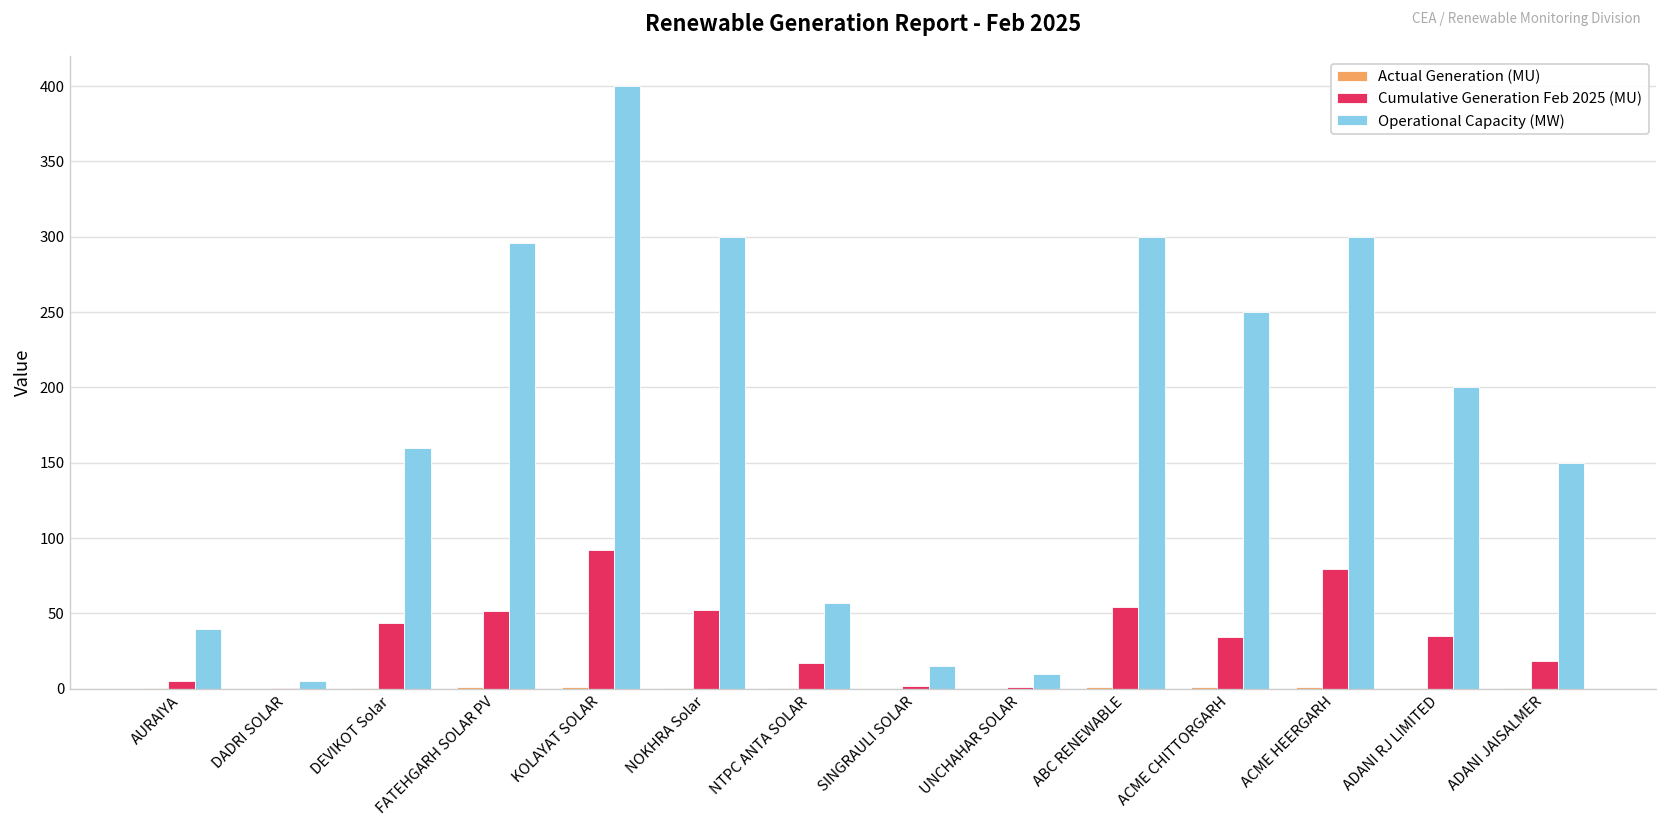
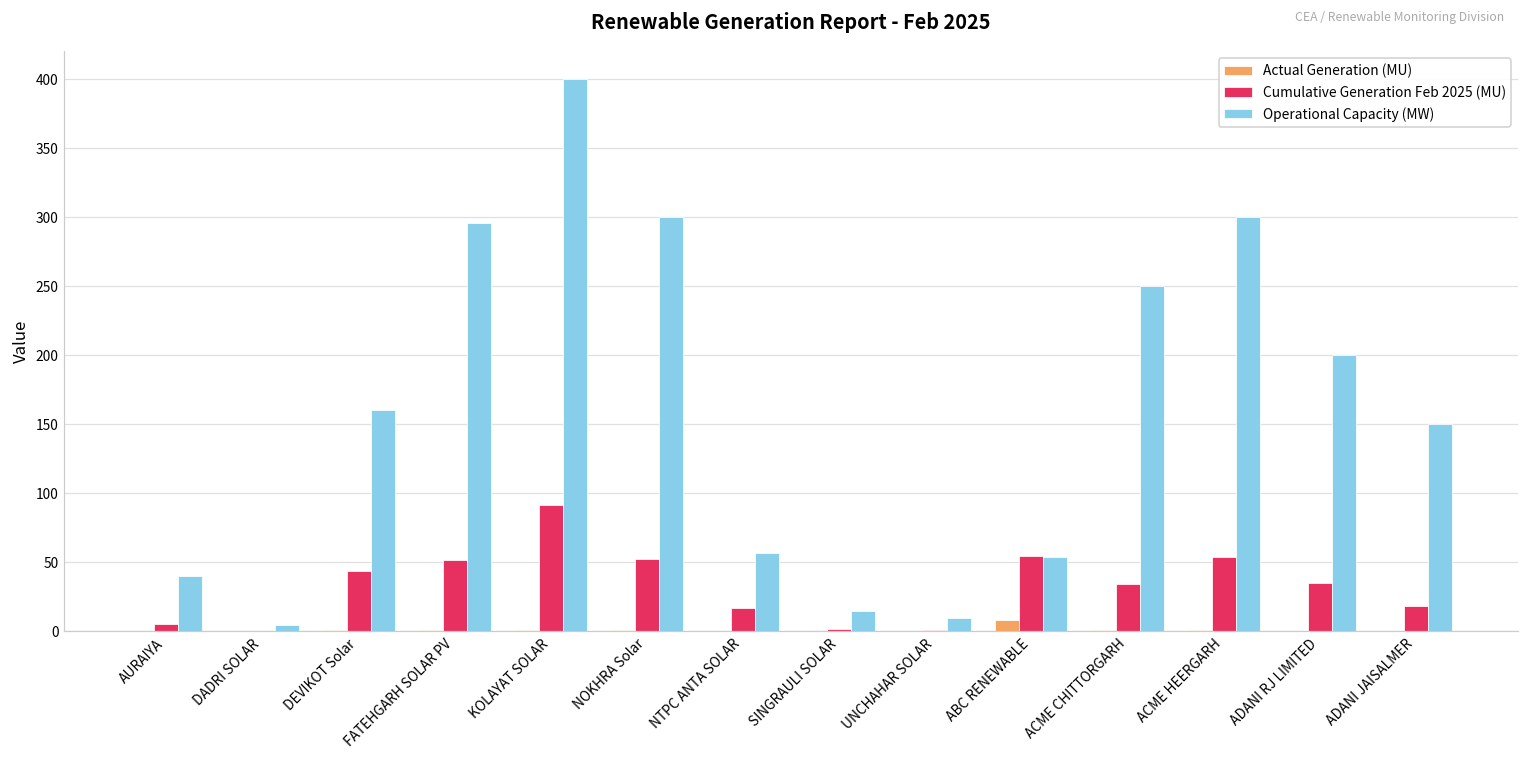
  {
    "Actual Generation (MU)": {
-     "ABC RENEWABLE": 1
+     "ABC RENEWABLE": 9
    },
    "Cumulative Generation Feb 2025 (MU)": {
      "AURAIYA": 5,
      "DEVIKOT Solar": 44,
      "FATEHGARH SOLAR PV": 52,
      "KOLAYAT SOLAR": 92,
      "NOKHRA Solar": 53,
      "NTPC ANTA SOLAR": 17,
      "ABC RENEWABLE": 55,
      "ACME CHITTORGARH": 34,
-     "ACME HEERGARH": 80,
+     "ACME HEERGARH": 54,
      "ADANI RJ LIMITED": 35,
      "ADANI JAISALMER": 19
    },
    "Operational Capacity (MW)": {
      "AURAIYA": 40,
      "DADRI SOLAR": 5,
      "DEVIKOT Solar": 160,
      "FATEHGARH SOLAR PV": 296,
      "KOLAYAT SOLAR": 400,
      "NOKHRA Solar": 300,
      "NTPC ANTA SOLAR": 57,
      "SINGRAULI SOLAR": 15,
      "UNCHAHAR SOLAR": 10,
-     "ABC RENEWABLE": 300,
+     "ABC RENEWABLE": 54,
      "ACME CHITTORGARH": 250,
      "ACME HEERGARH": 300,
      "ADANI RJ LIMITED": 200,
      "ADANI JAISALMER": 150
    }
  }
